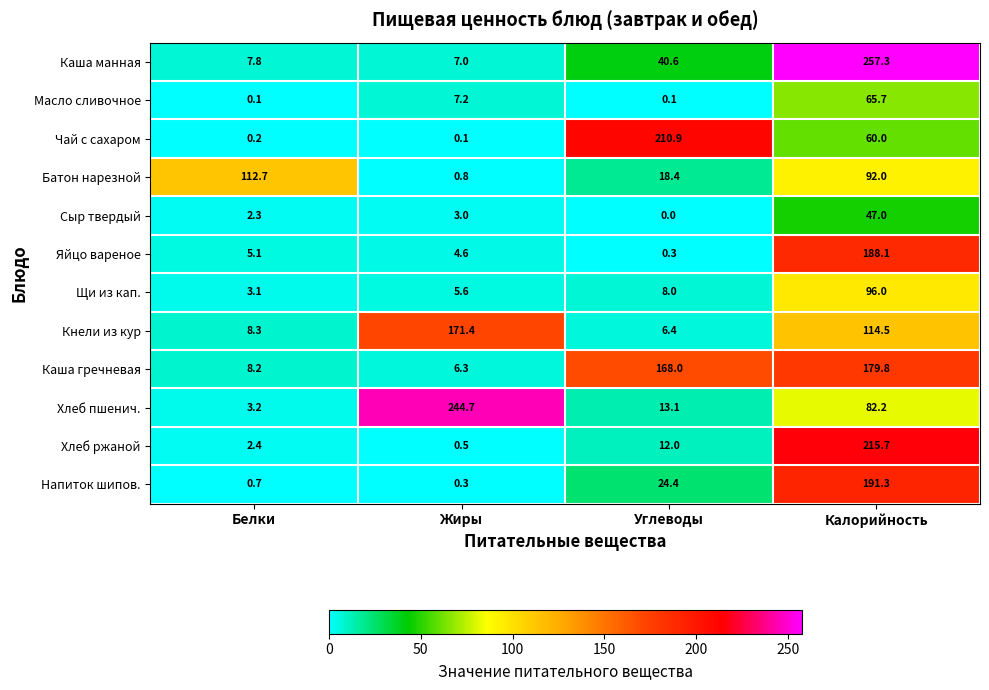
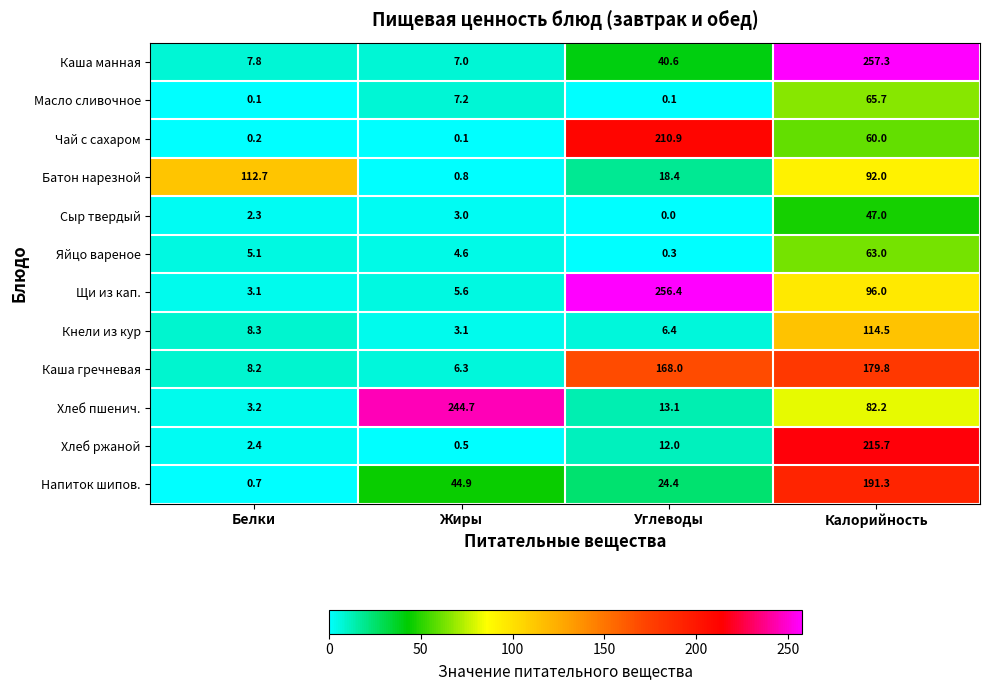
  {
    "Каша манная": {
      "Белки": 7.8,
      "Жиры": 7.0,
      "Углеводы": 40.6,
      "Калорийность": 257.3
    },
    "Масло сливочное": {
      "Белки": 0.1,
      "Жиры": 7.2,
      "Углеводы": 0.1,
      "Калорийность": 65.7
    },
    "Чай с сахаром": {
      "Белки": 0.2,
      "Жиры": 0.1,
      "Углеводы": 210.9,
      "Калорийность": 60.0
    },
    "Батон нарезной": {
      "Белки": 112.7,
      "Жиры": 0.8,
      "Углеводы": 18.4,
      "Калорийность": 92.0
    },
    "Сыр твердый": {
      "Белки": 2.3,
      "Жиры": 3.0,
      "Углеводы": 0.0,
      "Калорийность": 47.0
    },
    "Яйцо вареное": {
      "Белки": 5.1,
      "Жиры": 4.6,
      "Углеводы": 0.3,
-     "Калорийность": 188.1
+     "Калорийность": 63.0
    },
    "Щи из кап.": {
      "Белки": 3.1,
      "Жиры": 5.6,
-     "Углеводы": 8.0,
+     "Углеводы": 256.4,
      "Калорийность": 96.0
    },
    "Кнели из кур": {
      "Белки": 8.3,
-     "Жиры": 171.4,
+     "Жиры": 3.1,
      "Углеводы": 6.4,
      "Калорийность": 114.5
    },
    "Каша гречневая": {
      "Белки": 8.2,
      "Жиры": 6.3,
      "Углеводы": 168.0,
      "Калорийность": 179.8
    },
    "Хлеб пшенич.": {
      "Белки": 3.2,
      "Жиры": 244.7,
      "Углеводы": 13.1,
      "Калорийность": 82.2
    },
    "Хлеб ржаной": {
      "Белки": 2.4,
      "Жиры": 0.5,
      "Углеводы": 12.0,
      "Калорийность": 215.7
    },
    "Напиток шипов.": {
      "Белки": 0.7,
-     "Жиры": 0.3,
+     "Жиры": 44.9,
      "Углеводы": 24.4,
      "Калорийность": 191.3
    }
  }
